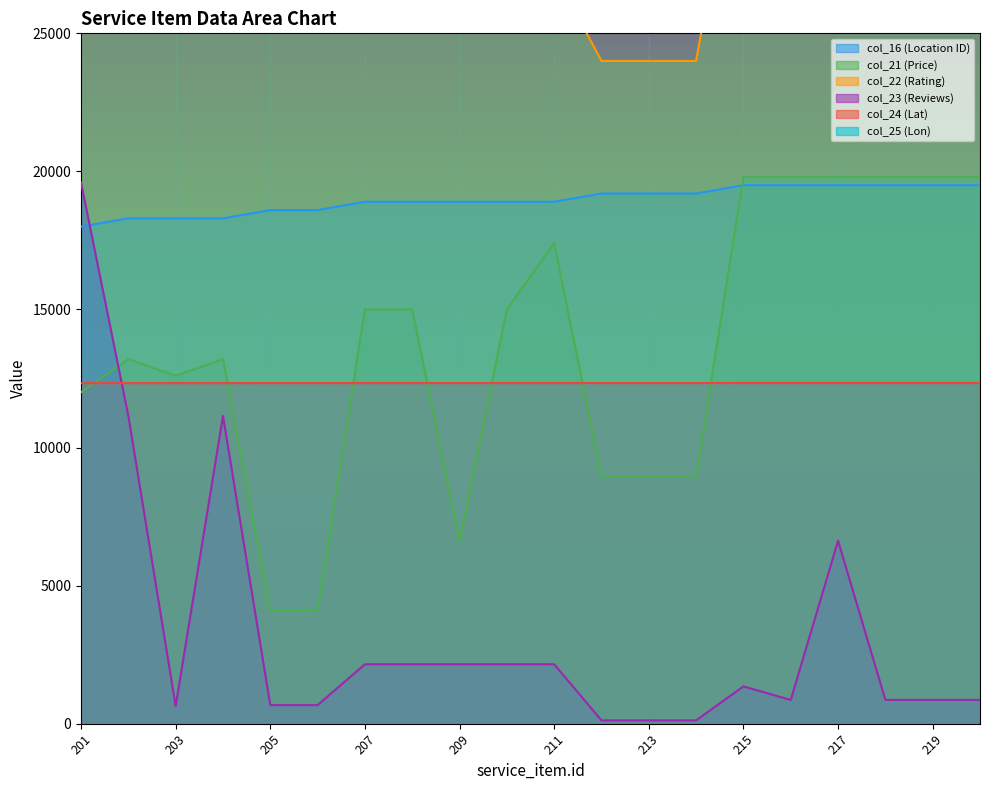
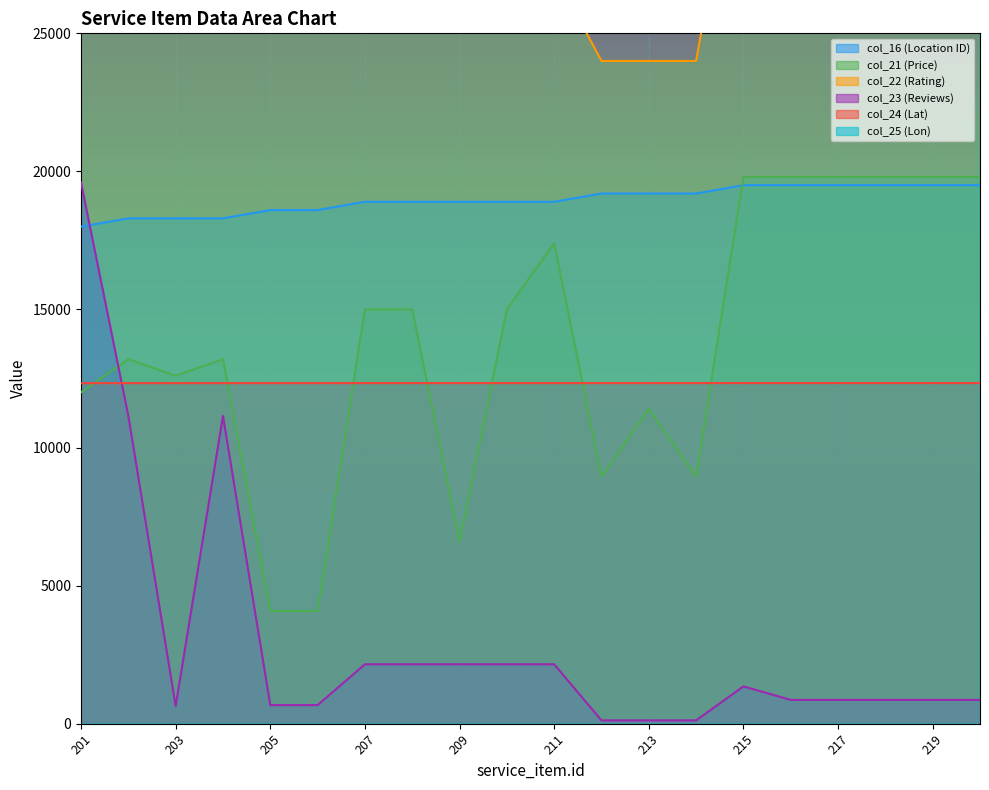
  {
    "col_21 (Price)": {
      "201": 12000,
      "203": 12600,
      "205": 4100,
      "207": 15000,
      "209": 6600,
      "211": 17400,
-     "213": 8900,
+     "213": 11400,
      "215": 19800,
      "217": 19800,
      "219": 19800
    },
    "col_22 (Rating)": {
      "213": 24000
    },
    "col_23 (Reviews)": {
      "201": 19600,
      "203": 600,
      "205": 700,
      "207": 2200,
      "209": 2200,
      "211": 2200,
      "213": 100,
      "215": 1400,
-     "217": 6600,
+     "217": 900,
      "219": 900
    },
    "col_24 (Lat)": {
      "201": 12300,
      "203": 12300,
      "205": 12300,
      "207": 12300,
      "209": 12300,
      "211": 12300,
      "213": 12300,
      "215": 12300,
      "217": 12300,
      "219": 12300
    }
  }
